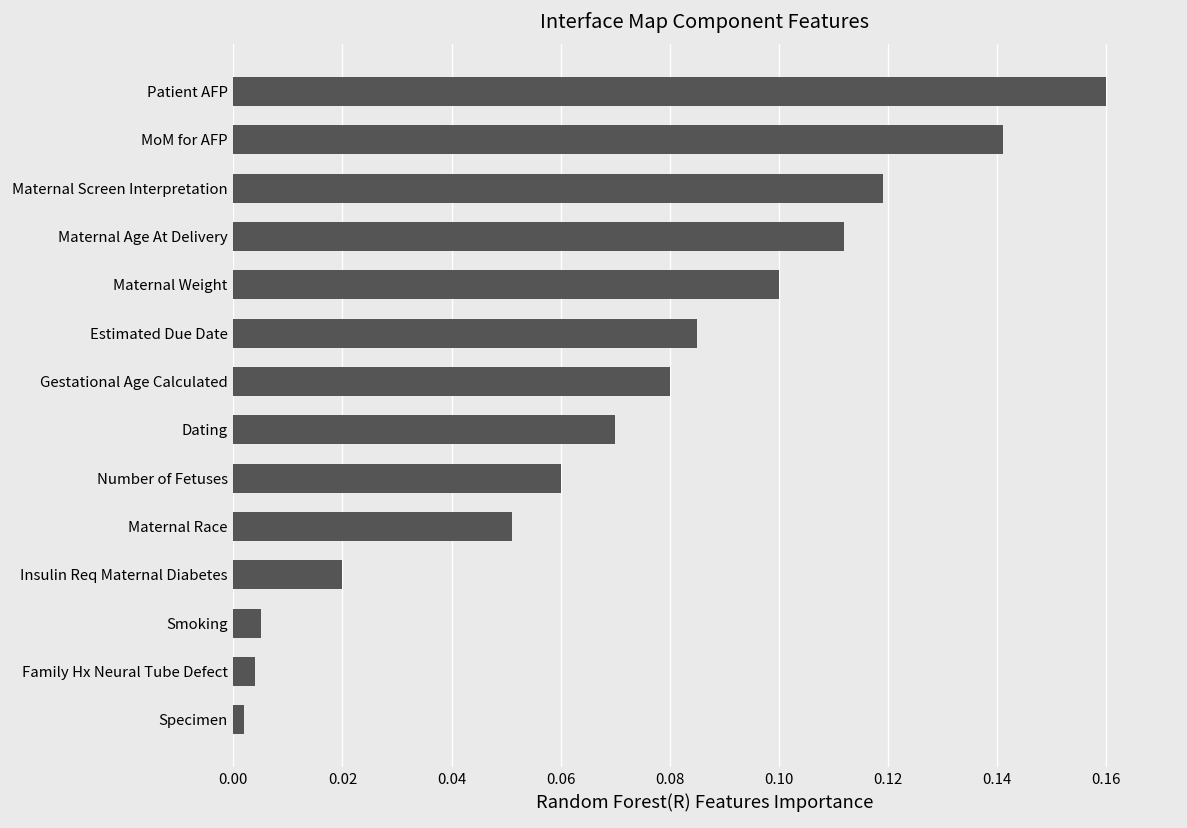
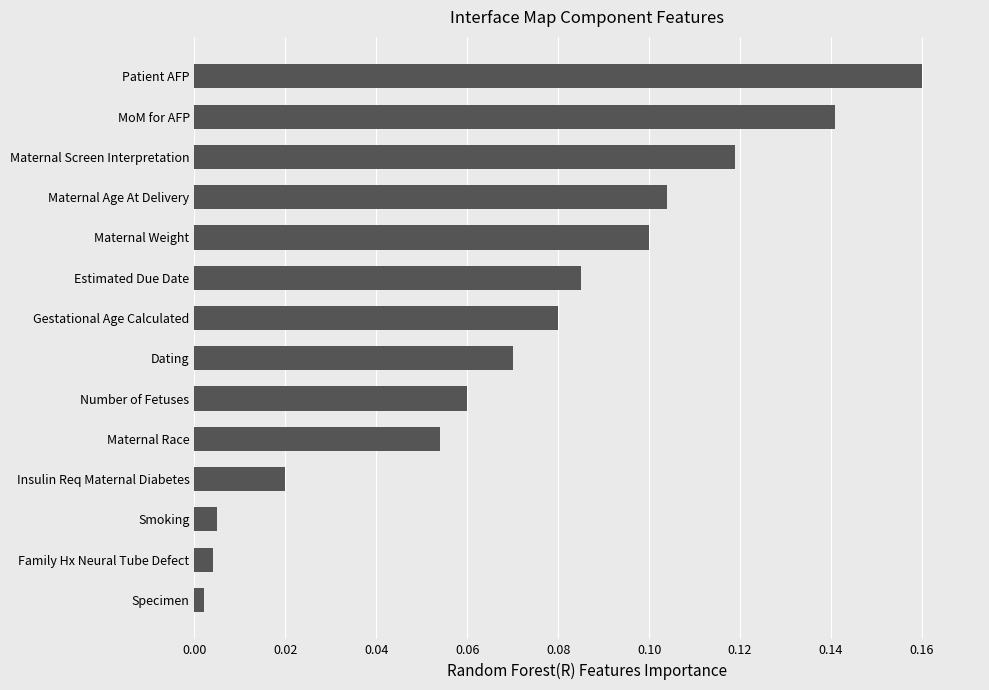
  {
    "Patient AFP": 0.160,
    "MoM for AFP": 0.141,
    "Maternal Screen Interpretation": 0.119,
-   "Maternal Age At Delivery": 0.112,
+   "Maternal Age At Delivery": 0.104,
    "Maternal Weight": 0.100,
    "Estimated Due Date": 0.085,
    "Gestational Age Calculated": 0.080,
    "Dating": 0.070,
    "Number of Fetuses": 0.060,
-   "Maternal Race": 0.051,
+   "Maternal Race": 0.054,
    "Insulin Req Maternal Diabetes": 0.020,
    "Smoking": 0.005,
    "Family Hx Neural Tube Defect": 0.004,
    "Specimen": 0.002
  }
